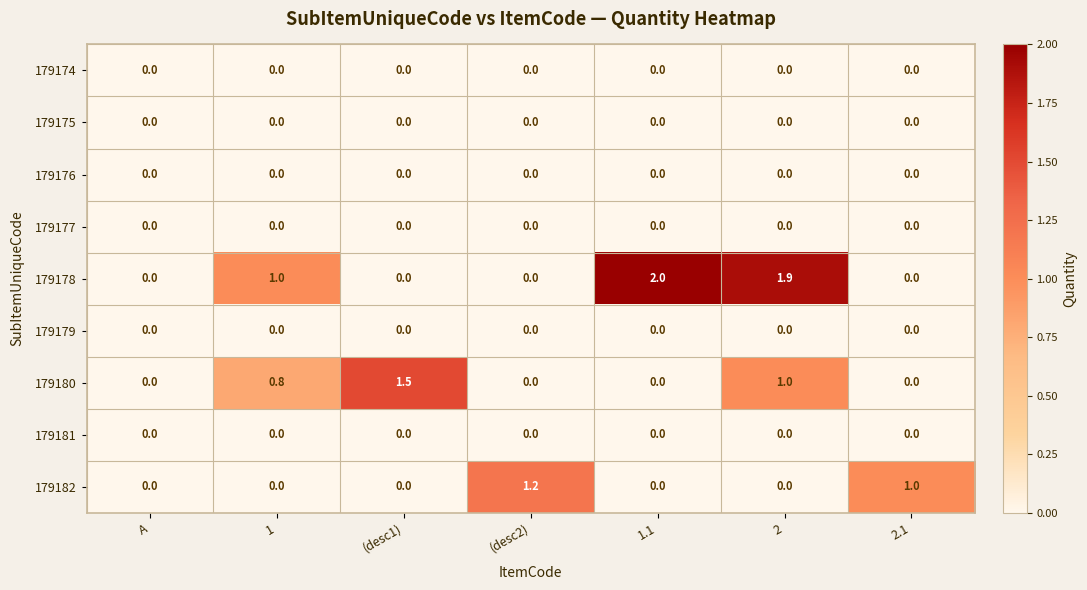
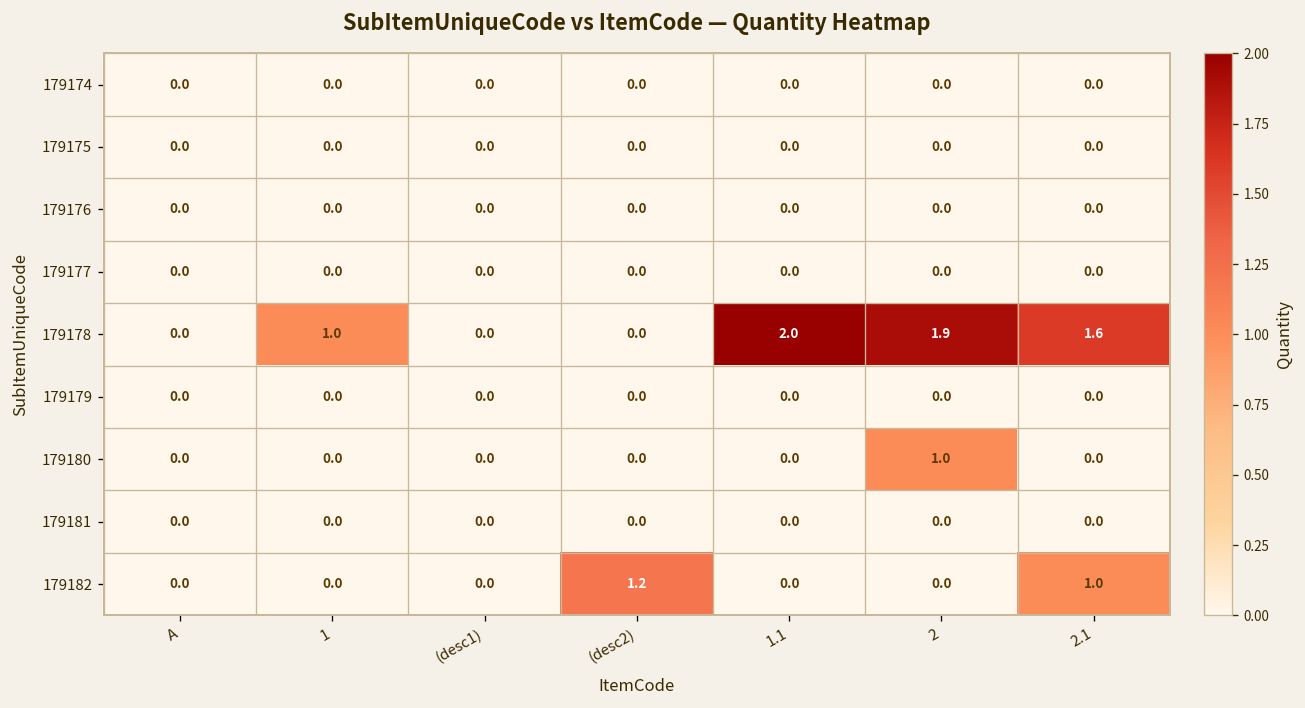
  {
    "179174": {
      "A": 0.0,
      "1": 0.0,
      "(desc1)": 0.0,
      "(desc2)": 0.0,
      "1.1": 0.0,
      "2": 0.0,
      "2.1": 0.0
    },
    "179175": {
      "A": 0.0,
      "1": 0.0,
      "(desc1)": 0.0,
      "(desc2)": 0.0,
      "1.1": 0.0,
      "2": 0.0,
      "2.1": 0.0
    },
    "179176": {
      "A": 0.0,
      "1": 0.0,
      "(desc1)": 0.0,
      "(desc2)": 0.0,
      "1.1": 0.0,
      "2": 0.0,
      "2.1": 0.0
    },
    "179177": {
      "A": 0.0,
      "1": 0.0,
      "(desc1)": 0.0,
      "(desc2)": 0.0,
      "1.1": 0.0,
      "2": 0.0,
      "2.1": 0.0
    },
    "179178": {
      "A": 0.0,
      "1": 1.0,
      "(desc1)": 0.0,
      "(desc2)": 0.0,
      "1.1": 2.0,
      "2": 1.9,
-     "2.1": 0.0
+     "2.1": 1.6
    },
    "179179": {
      "A": 0.0,
      "1": 0.0,
      "(desc1)": 0.0,
      "(desc2)": 0.0,
      "1.1": 0.0,
      "2": 0.0,
      "2.1": 0.0
    },
    "179180": {
      "A": 0.0,
-     "1": 0.8,
-     "(desc1)": 1.5,
+     "1": 0.0,
+     "(desc1)": 0.0,
      "(desc2)": 0.0,
      "1.1": 0.0,
      "2": 1.0,
      "2.1": 0.0
    },
    "179181": {
      "A": 0.0,
      "1": 0.0,
      "(desc1)": 0.0,
      "(desc2)": 0.0,
      "1.1": 0.0,
      "2": 0.0,
      "2.1": 0.0
    },
    "179182": {
      "A": 0.0,
      "1": 0.0,
      "(desc1)": 0.0,
      "(desc2)": 1.2,
      "1.1": 0.0,
      "2": 0.0,
      "2.1": 1.0
    }
  }
